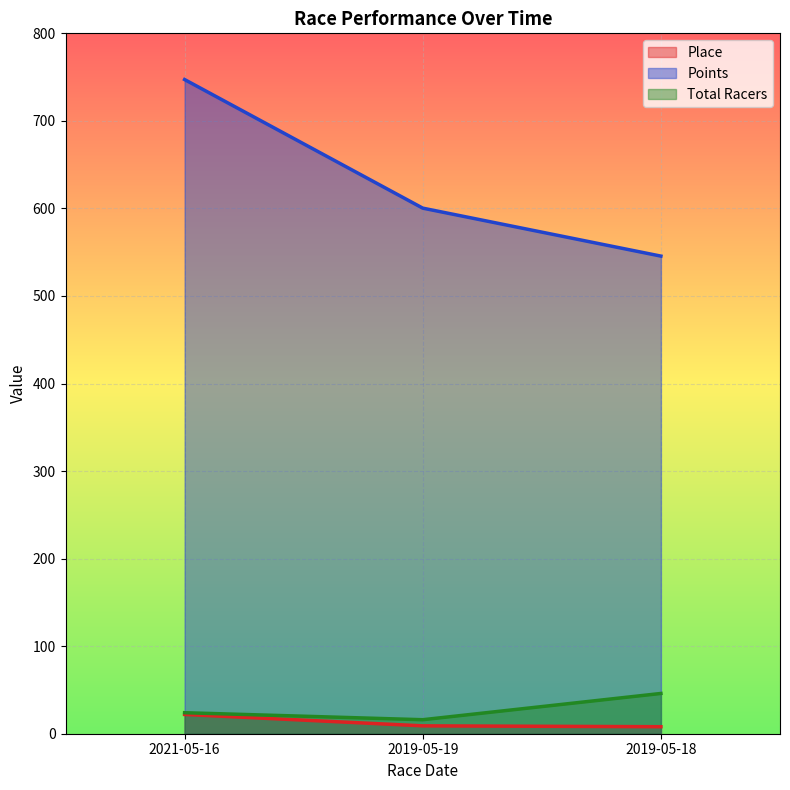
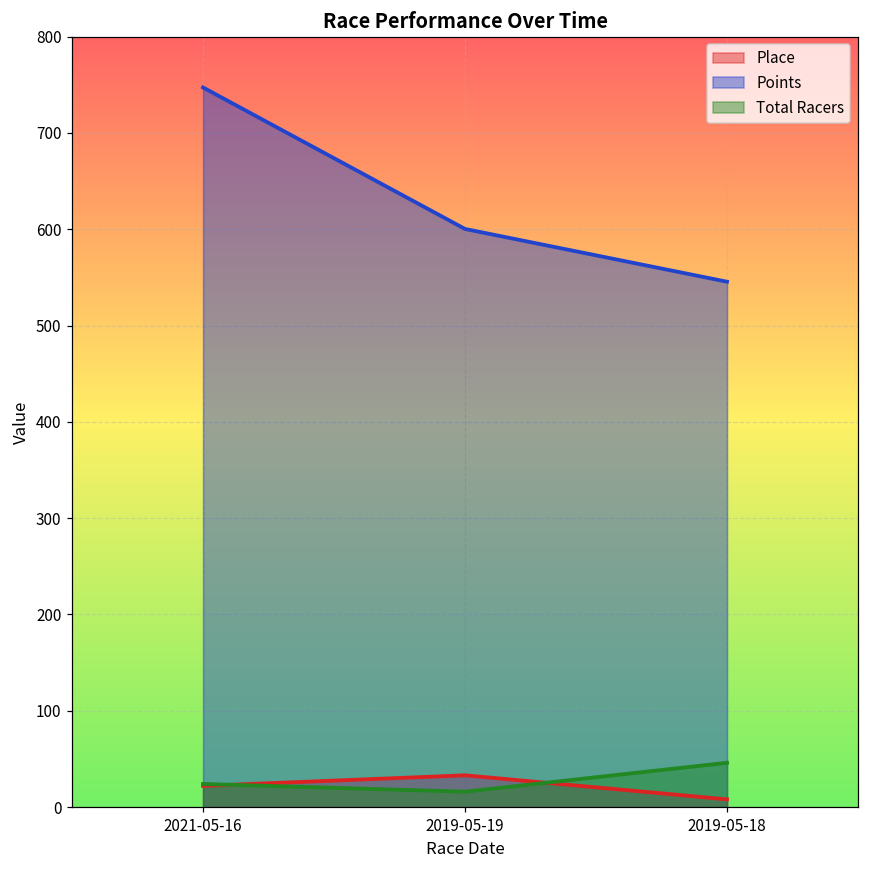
  {
    "Place": {
-     "2019-05-19": 10,
+     "2019-05-19": 30,
      "2019-05-18": 10
    },
    "Points": {
      "2021-05-16": 750,
      "2019-05-19": 600,
      "2019-05-18": 550
    },
    "Total Racers": {
      "2019-05-19": 20,
      "2019-05-18": 50
    }
  }
